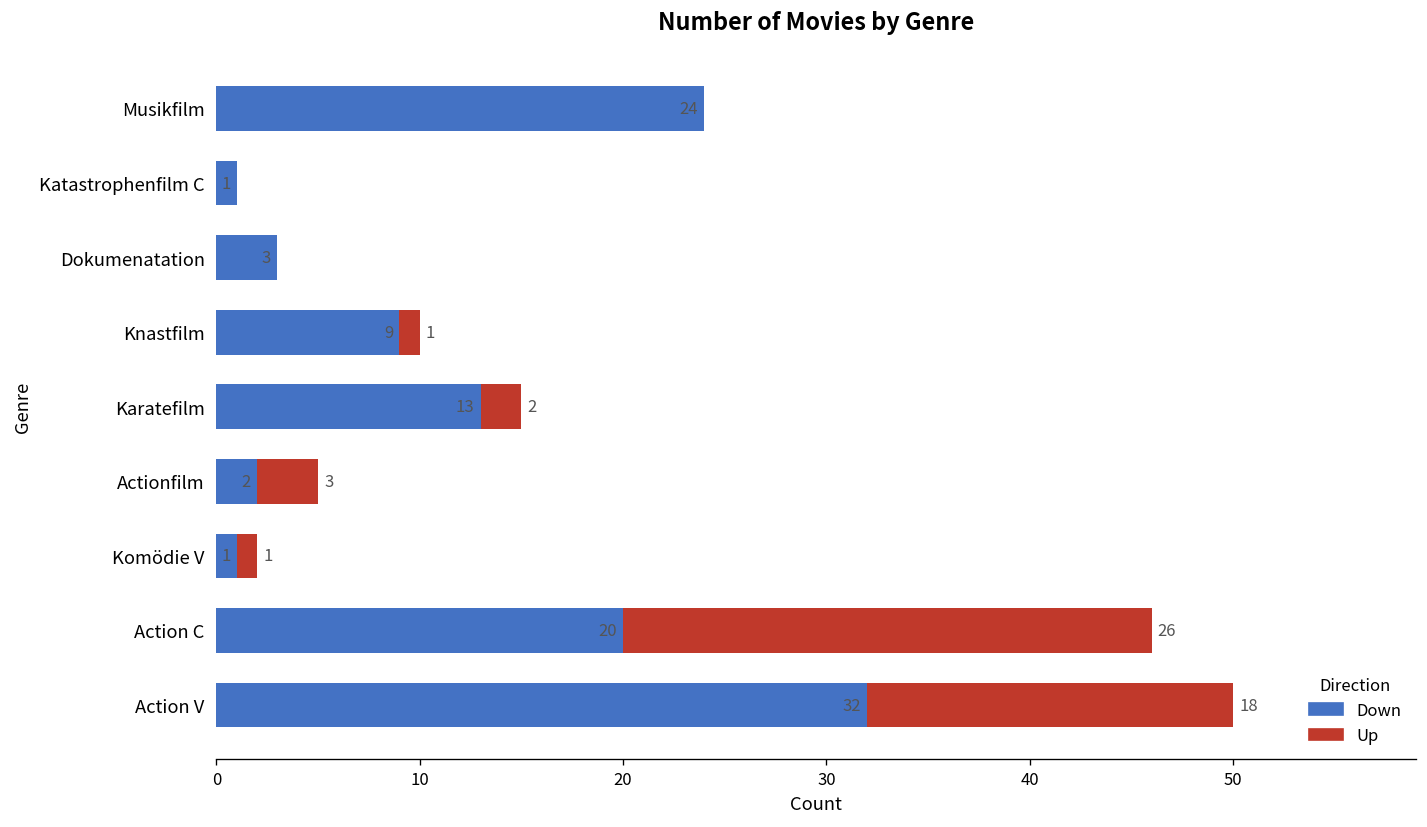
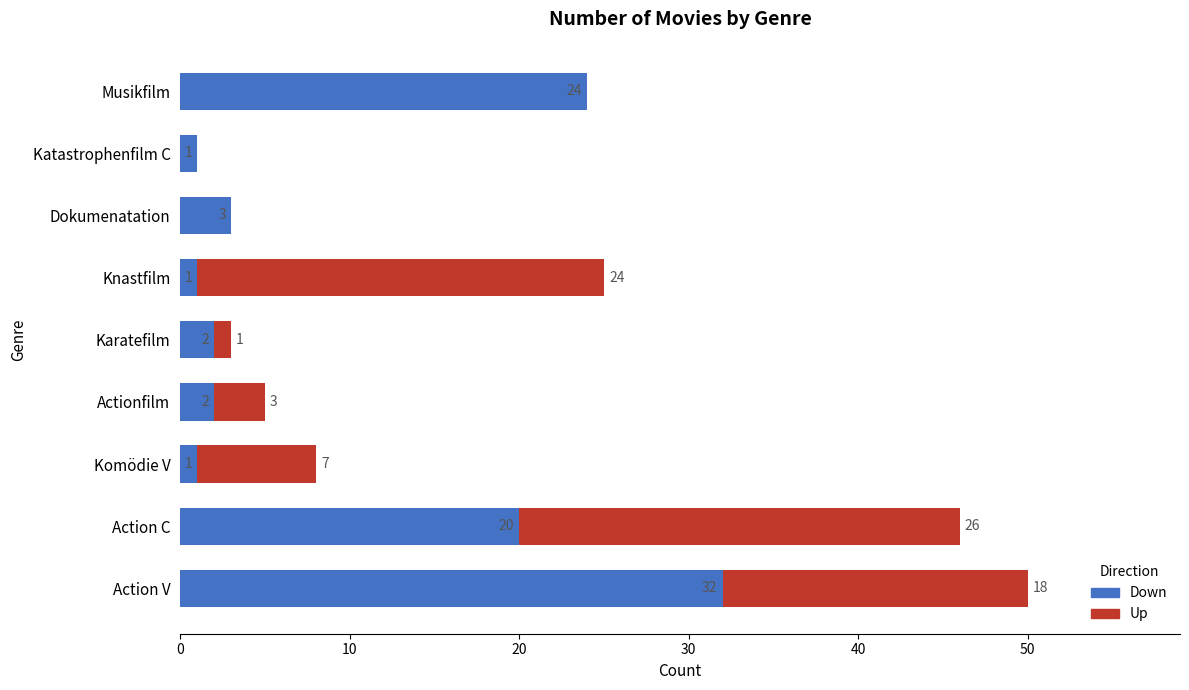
  {
    "Down": {
      "Musikfilm": 24,
      "Katastrophenfilm C": 1,
      "Dokumenatation": 3,
-     "Knastfilm": 9,
-     "Karatefilm": 13,
+     "Knastfilm": 1,
+     "Karatefilm": 2,
      "Actionfilm": 2,
      "Komödie V": 1,
      "Action C": 20,
      "Action V": 32
    },
    "Up": {
-     "Knastfilm": 1,
-     "Karatefilm": 2,
+     "Knastfilm": 24,
+     "Karatefilm": 1,
      "Actionfilm": 3,
-     "Komödie V": 1,
+     "Komödie V": 7,
      "Action C": 26,
      "Action V": 18
    }
  }
